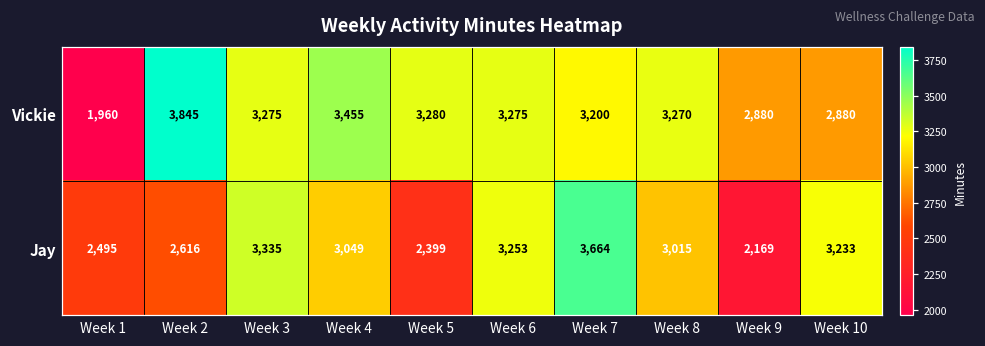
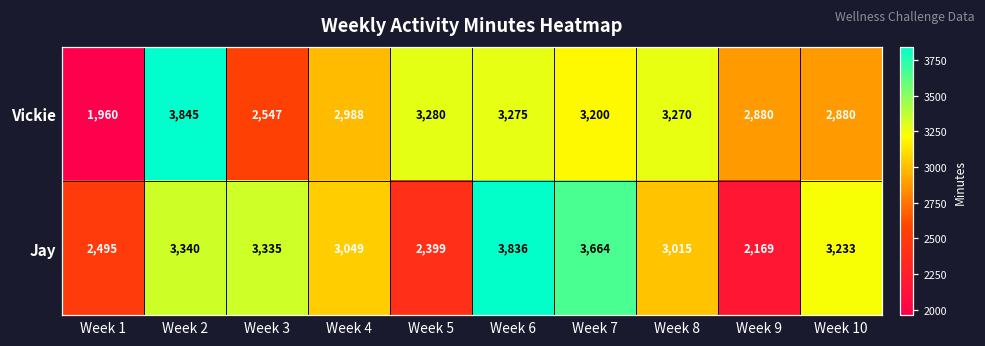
  {
    "Vickie": {
      "Week 1": "1,960",
      "Week 2": "3,845",
-     "Week 3": "3,275",
-     "Week 4": "3,455",
+     "Week 3": "2,547",
+     "Week 4": "2,988",
      "Week 5": "3,280",
      "Week 6": "3,275",
      "Week 7": "3,200",
      "Week 8": "3,270",
      "Week 9": "2,880",
      "Week 10": "2,880"
    },
    "Jay": {
      "Week 1": "2,495",
-     "Week 2": "2,616",
+     "Week 2": "3,340",
      "Week 3": "3,335",
      "Week 4": "3,049",
      "Week 5": "2,399",
-     "Week 6": "3,253",
+     "Week 6": "3,836",
      "Week 7": "3,664",
      "Week 8": "3,015",
      "Week 9": "2,169",
      "Week 10": "3,233"
    }
  }
